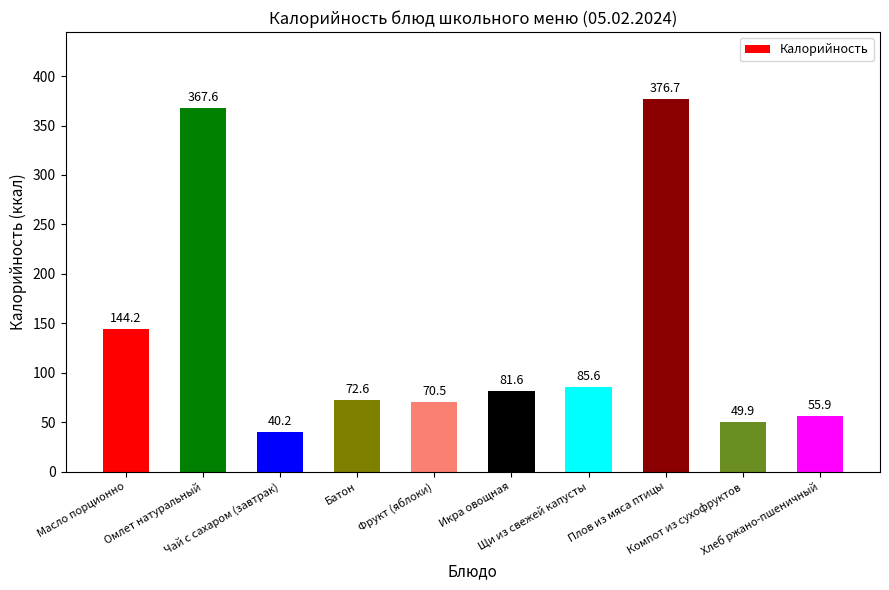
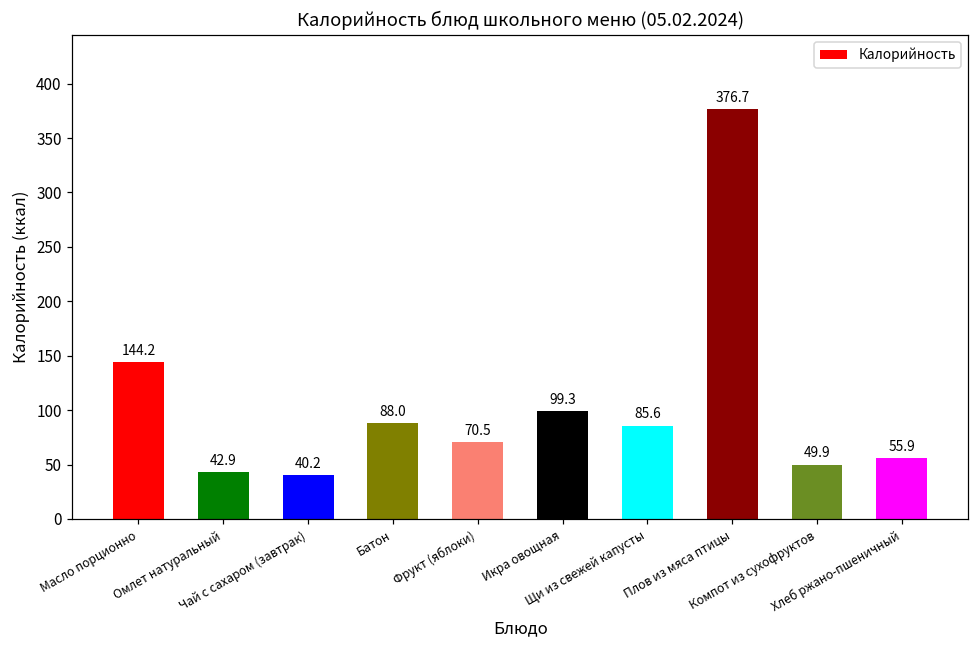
  {
    "Масло порционно": 144.2,
-   "Омлет натуральный": 367.6,
+   "Омлет натуральный": 42.9,
    "Чай с сахаром (завтрак)": 40.2,
-   "Батон": 72.6,
+   "Батон": 88.0,
    "Фрукт (яблоки)": 70.5,
-   "Икра овощная": 81.6,
+   "Икра овощная": 99.3,
    "Щи из свежей капусты": 85.6,
    "Плов из мяса птицы": 376.7,
    "Компот из сухофруктов": 49.9,
    "Хлеб ржано-пшеничный": 55.9
  }
